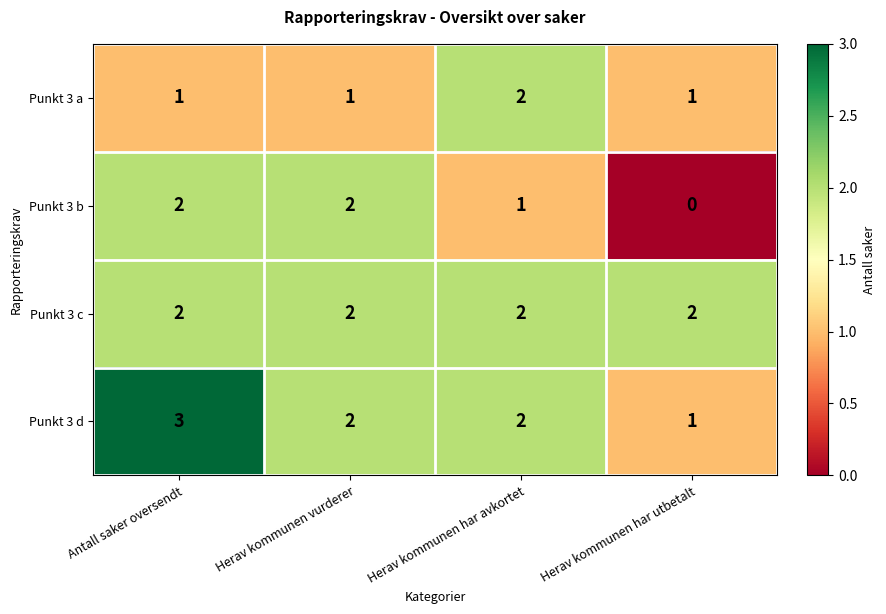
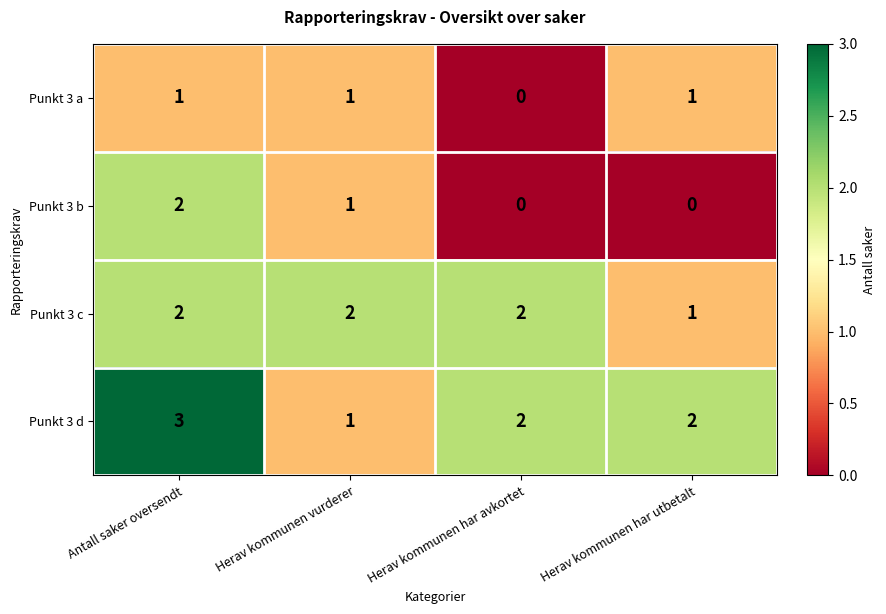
  {
    "Punkt 3 a": {
      "Antall saker oversendt": 1,
      "Herav kommunen vurderer": 1,
-     "Herav kommunen har avkortet": 2,
+     "Herav kommunen har avkortet": 0,
      "Herav kommunen har utbetalt": 1
    },
    "Punkt 3 b": {
      "Antall saker oversendt": 2,
-     "Herav kommunen vurderer": 2,
-     "Herav kommunen har avkortet": 1,
+     "Herav kommunen vurderer": 1,
+     "Herav kommunen har avkortet": 0,
      "Herav kommunen har utbetalt": 0
    },
    "Punkt 3 c": {
      "Antall saker oversendt": 2,
      "Herav kommunen vurderer": 2,
      "Herav kommunen har avkortet": 2,
-     "Herav kommunen har utbetalt": 2
+     "Herav kommunen har utbetalt": 1
    },
    "Punkt 3 d": {
      "Antall saker oversendt": 3,
-     "Herav kommunen vurderer": 2,
+     "Herav kommunen vurderer": 1,
      "Herav kommunen har avkortet": 2,
-     "Herav kommunen har utbetalt": 1
+     "Herav kommunen har utbetalt": 2
    }
  }
